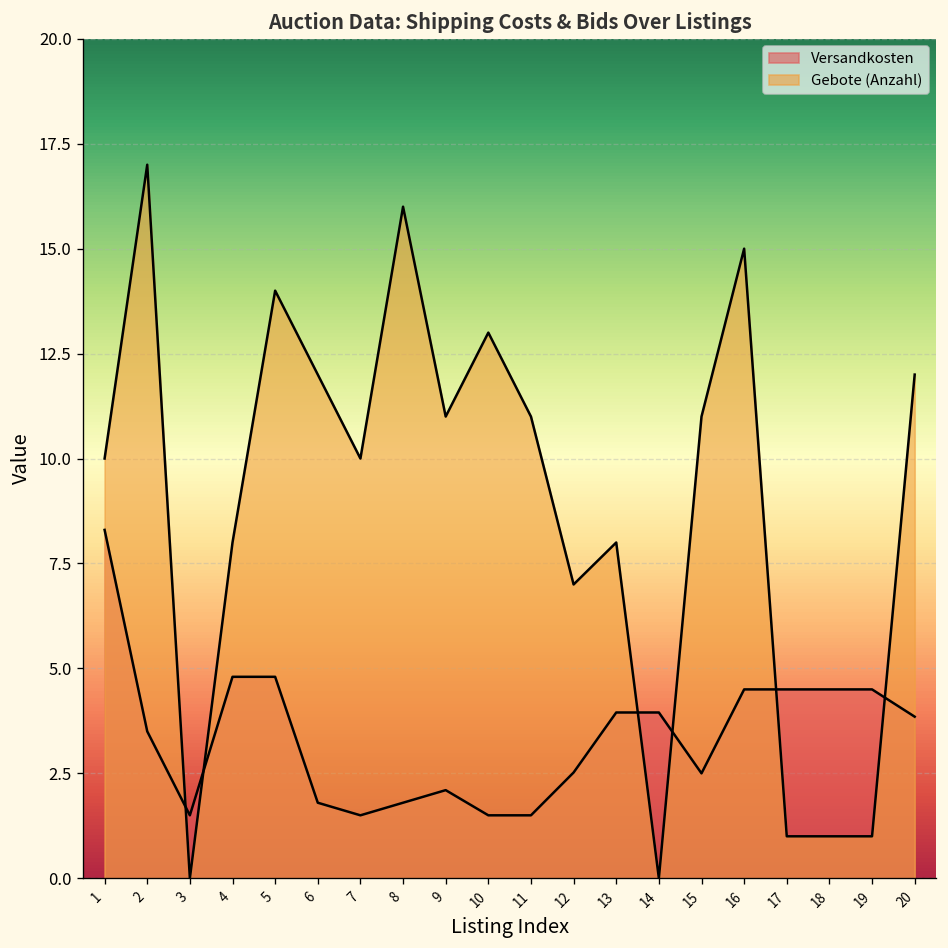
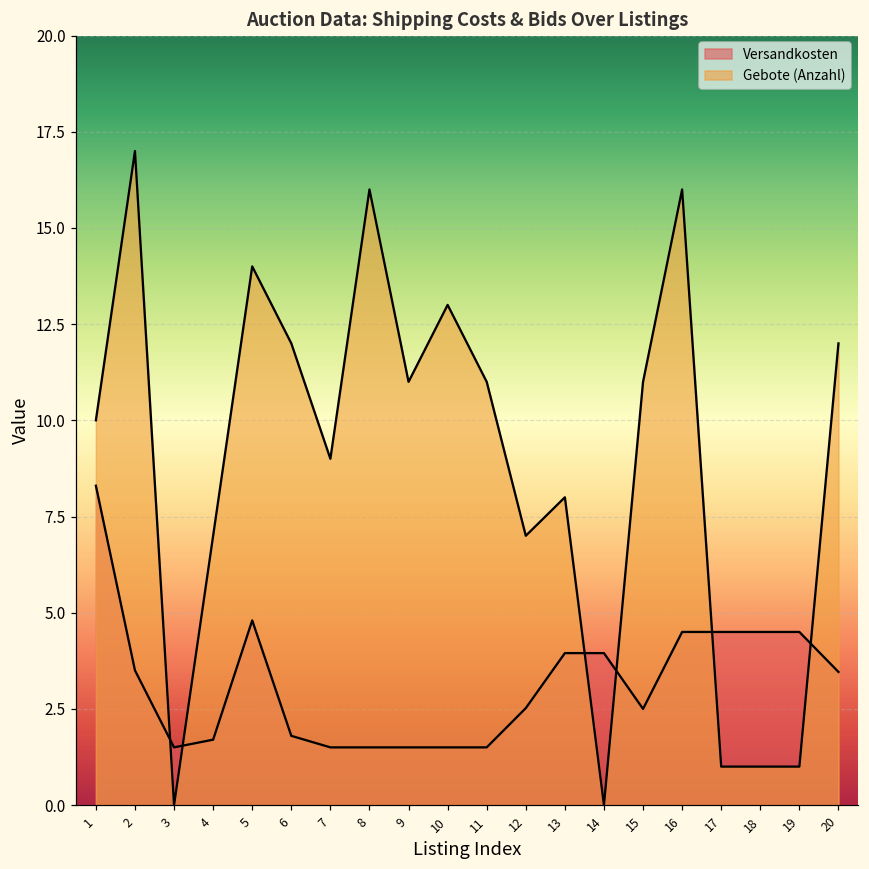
  {
    "Versandkosten": {
      "1": 8.3,
      "2": 3.5,
      "3": 1.5,
-     "4": 4.8,
+     "4": 1.7,
      "5": 4.8,
      "6": 1.8,
      "7": 1.5,
-     "8": 1.8,
-     "9": 2.1,
+     "8": 1.5,
+     "9": 1.5,
      "10": 1.5,
      "11": 1.5,
      "12": 2.5,
      "13": 4.0,
      "14": 4.0,
      "15": 2.5,
      "16": 4.5,
      "17": 4.5,
      "18": 4.5,
      "19": 4.5,
-     "20": 3.9
+     "20": 3.5
    },
    "Gebote (Anzahl)": {
      "1": 10,
      "2": 17,
      "3": 0,
-     "4": 8,
+     "4": 7,
      "5": 14,
      "6": 12,
-     "7": 10,
+     "7": 9,
      "8": 16,
      "9": 11,
      "10": 13,
      "11": 11,
      "12": 7,
      "13": 8,
      "14": 0,
      "15": 11,
-     "16": 15,
+     "16": 16,
      "17": 1,
      "18": 1,
      "19": 1,
      "20": 12
    }
  }
